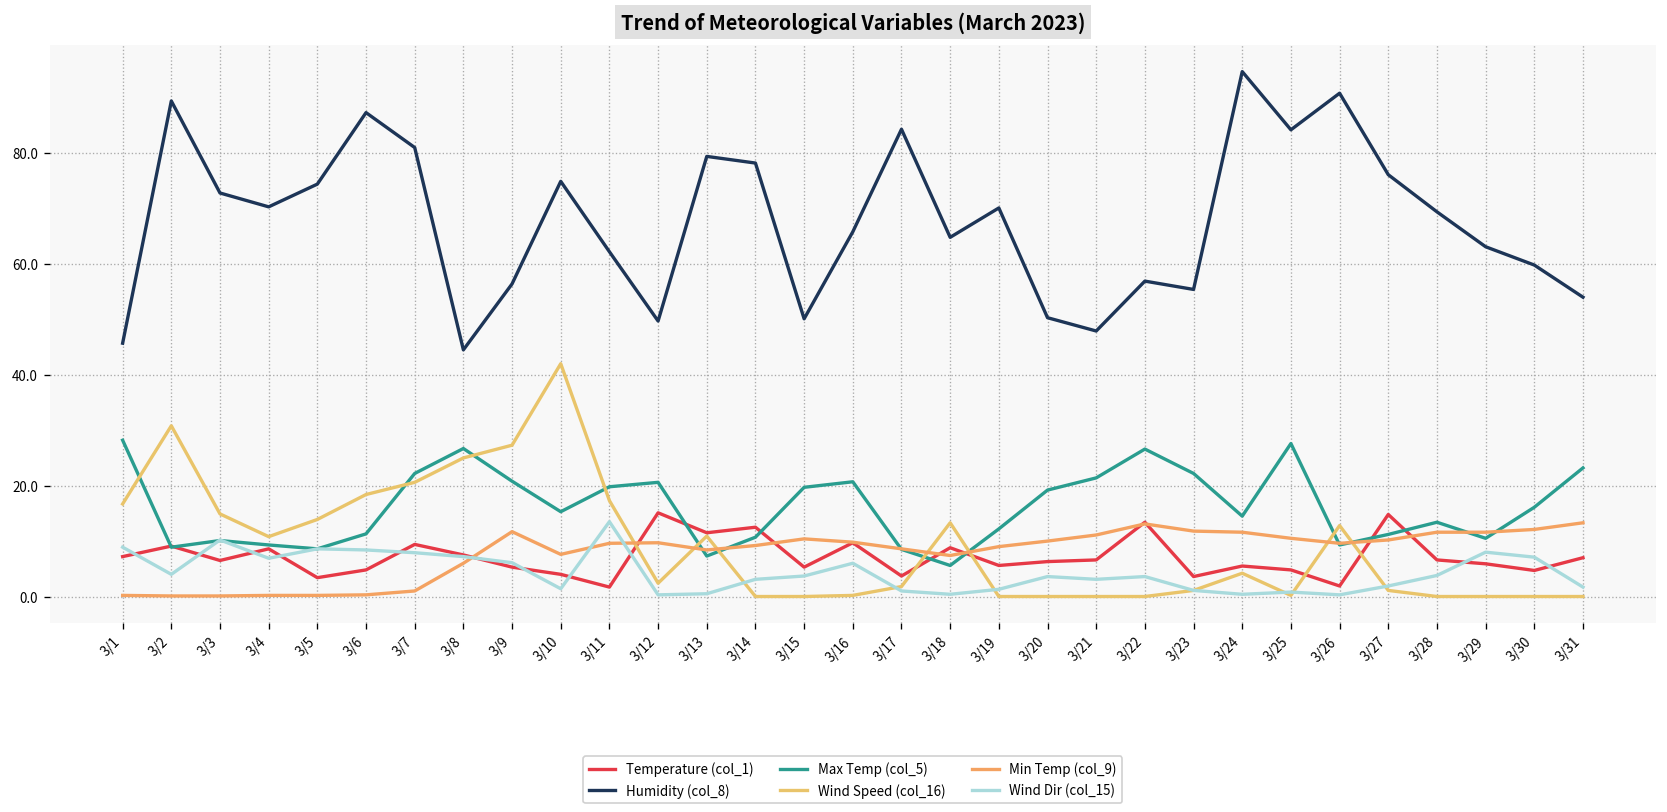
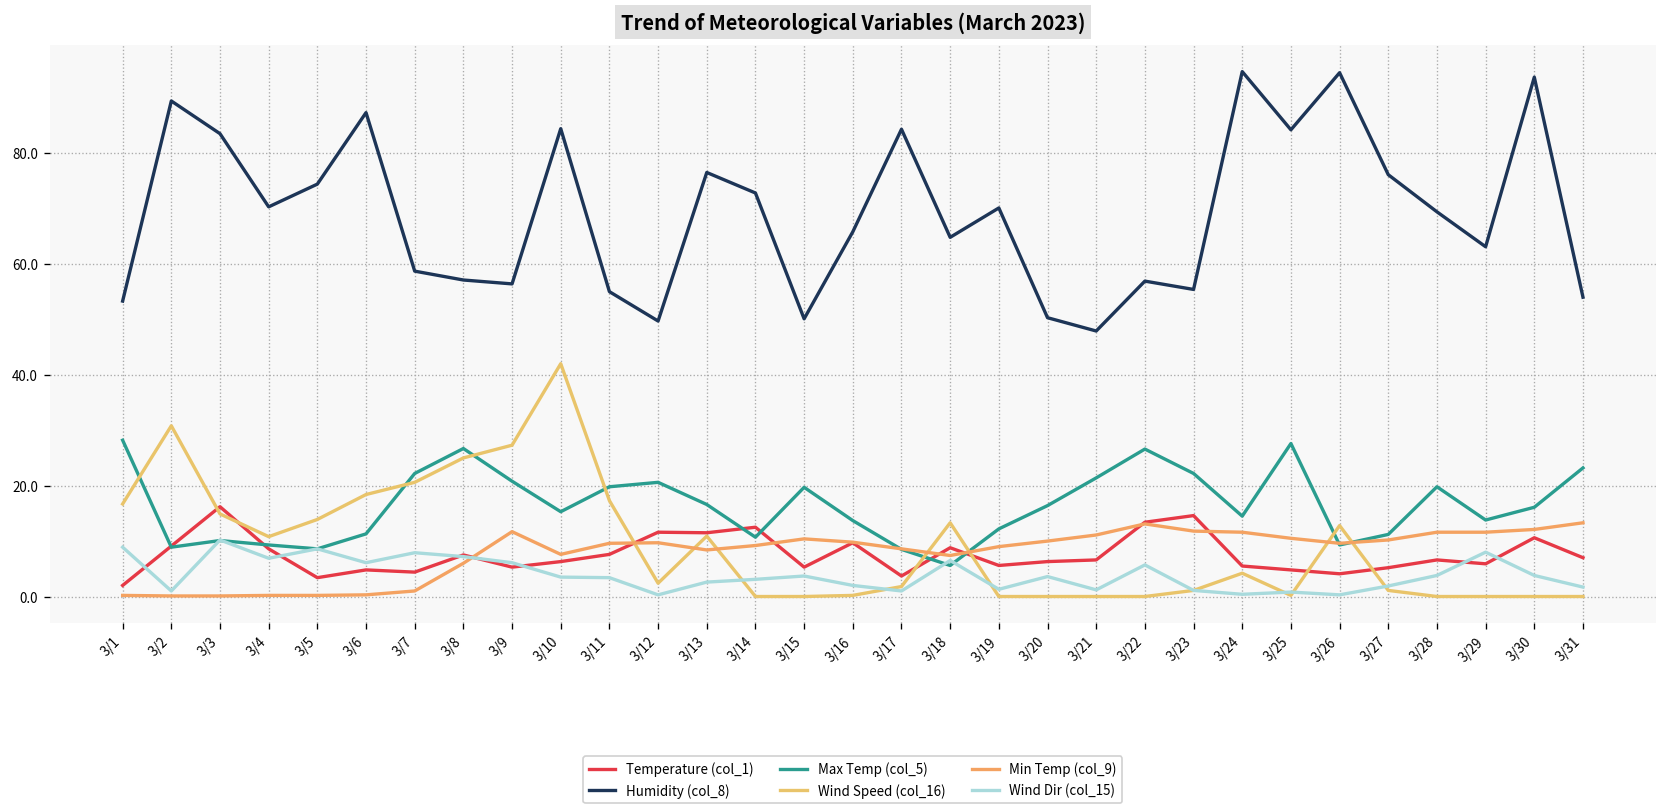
  {
    "Temperature (col_1)": {
-     "3/1": 7,
-     "3/3": 7,
+     "3/1": 2,
+     "3/3": 16,
      "3/4": 9,
      "3/5": 3,
      "3/6": 5,
-     "3/7": 9,
+     "3/7": 4,
      "3/9": 5,
-     "3/10": 4,
-     "3/11": 2,
-     "3/12": 15,
+     "3/10": 6,
+     "3/11": 8,
+     "3/12": 12,
      "3/13": 12,
      "3/14": 13,
      "3/15": 5,
      "3/17": 4,
      "3/18": 9,
      "3/19": 6,
      "3/20": 6,
      "3/21": 7,
-     "3/23": 4,
+     "3/23": 15,
      "3/24": 6,
      "3/25": 5,
-     "3/26": 2,
-     "3/27": 15,
+     "3/26": 4,
+     "3/27": 5,
      "3/28": 7,
      "3/29": 6,
-     "3/30": 5,
+     "3/30": 11,
      "3/31": 7
    },
    "Humidity (col_8)": {
-     "3/1": 46,
+     "3/1": 53,
      "3/2": 89,
-     "3/3": 73,
+     "3/3": 84,
      "3/4": 70,
      "3/5": 74,
      "3/6": 87,
-     "3/7": 81,
-     "3/8": 45,
+     "3/7": 59,
+     "3/8": 57,
      "3/9": 56,
-     "3/10": 75,
-     "3/11": 62,
+     "3/10": 84,
+     "3/11": 55,
      "3/12": 50,
-     "3/13": 79,
-     "3/14": 78,
+     "3/13": 77,
+     "3/14": 73,
      "3/15": 50,
      "3/16": 66,
      "3/17": 84,
      "3/18": 65,
      "3/19": 70,
      "3/20": 50,
      "3/21": 48,
      "3/22": 57,
      "3/23": 55,
      "3/24": 95,
      "3/25": 84,
-     "3/26": 91,
+     "3/26": 95,
      "3/27": 76,
      "3/28": 69,
      "3/29": 63,
-     "3/30": 60,
+     "3/30": 94,
      "3/31": 54
    },
    "Max Temp (col_5)": {
      "3/1": 28,
      "3/4": 9,
      "3/6": 11,
      "3/7": 22,
      "3/8": 27,
      "3/9": 21,
      "3/10": 15,
      "3/11": 20,
      "3/12": 21,
-     "3/13": 7,
+     "3/13": 17,
      "3/14": 11,
      "3/15": 20,
-     "3/16": 21,
+     "3/16": 14,
      "3/18": 6,
      "3/19": 12,
-     "3/20": 19,
+     "3/20": 16,
      "3/21": 21,
      "3/22": 27,
      "3/23": 22,
      "3/24": 15,
      "3/25": 28,
      "3/27": 11,
-     "3/28": 13,
-     "3/29": 11,
+     "3/28": 20,
+     "3/29": 14,
      "3/30": 16,
      "3/31": 23
    },
    "Wind Dir (col_15)": {
      "3/1": 9,
-     "3/2": 4,
+     "3/2": 1,
      "3/4": 7,
-     "3/6": 8,
+     "3/6": 6,
      "3/7": 8,
      "3/9": 6,
-     "3/10": 1,
-     "3/11": 14,
+     "3/10": 4,
+     "3/11": 3,
      "3/12": 0,
-     "3/13": 1,
+     "3/13": 3,
      "3/14": 3,
      "3/15": 4,
-     "3/16": 6,
+     "3/16": 2,
      "3/17": 1,
-     "3/18": 0,
+     "3/18": 7,
      "3/19": 1,
      "3/20": 4,
-     "3/21": 3,
-     "3/22": 4,
+     "3/21": 1,
+     "3/22": 6,
      "3/24": 0,
      "3/25": 1,
      "3/26": 0,
      "3/27": 2,
      "3/28": 4,
      "3/29": 8,
-     "3/30": 7,
+     "3/30": 4,
      "3/31": 2
    }
  }
